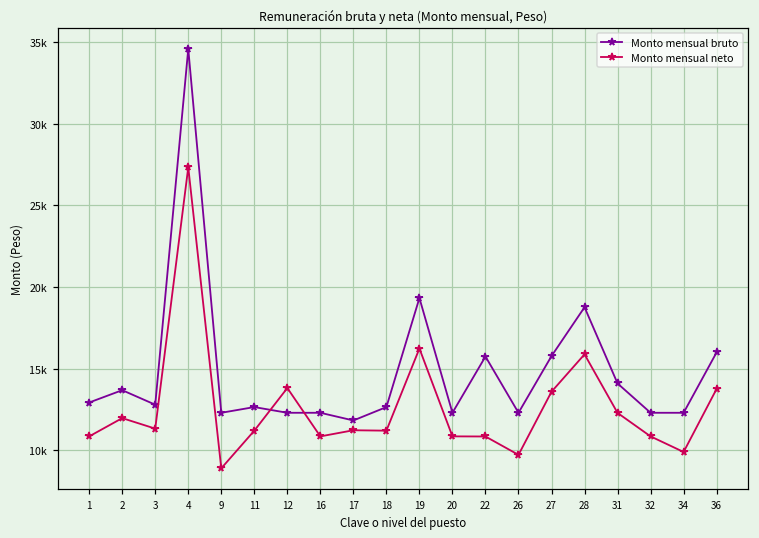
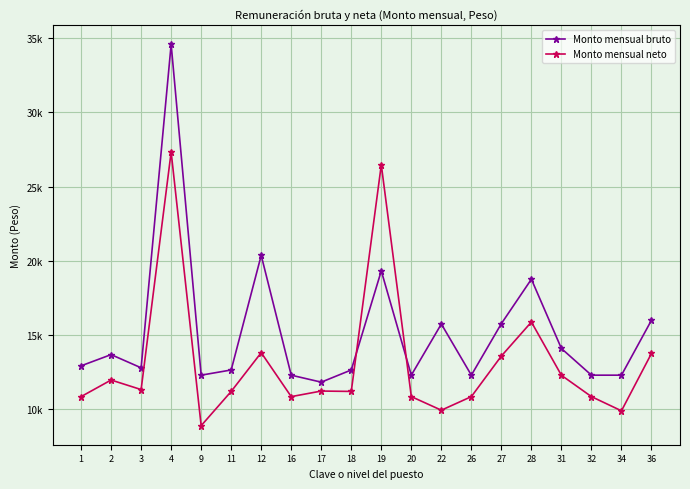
  {
    "Monto mensual bruto": {
      "1": 12900,
      "2": 13700,
      "3": 12800,
      "4": 34600,
      "9": 12300,
      "11": 12700,
-     "12": 12300,
+     "12": 20400,
      "16": 12300,
      "17": 11800,
      "18": 12700,
      "19": 19300,
      "20": 12300,
      "22": 15700,
      "26": 12300,
      "27": 15800,
      "28": 18800,
      "31": 14100,
      "32": 12300,
      "34": 12300,
      "36": 16000
    },
    "Monto mensual neto": {
      "1": 10900,
      "2": 12000,
      "3": 11300,
      "4": 27300,
      "9": 8900,
      "11": 11200,
      "12": 13800,
      "16": 10900,
      "17": 11200,
      "18": 11200,
-     "19": 16200,
+     "19": 26500,
      "20": 10900,
-     "22": 10900,
-     "26": 9700,
+     "22": 9900,
+     "26": 10900,
      "27": 13600,
      "28": 15900,
      "31": 12300,
      "32": 10900,
      "34": 9900,
      "36": 13800
    }
  }
